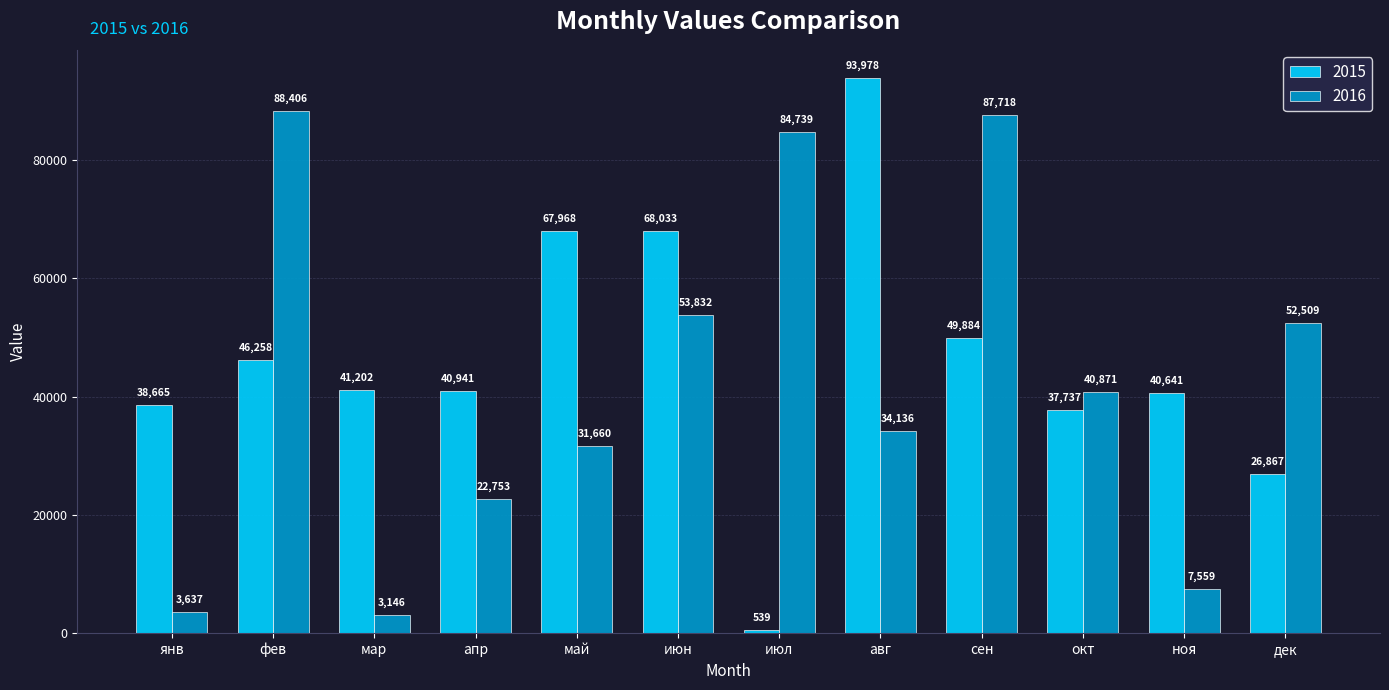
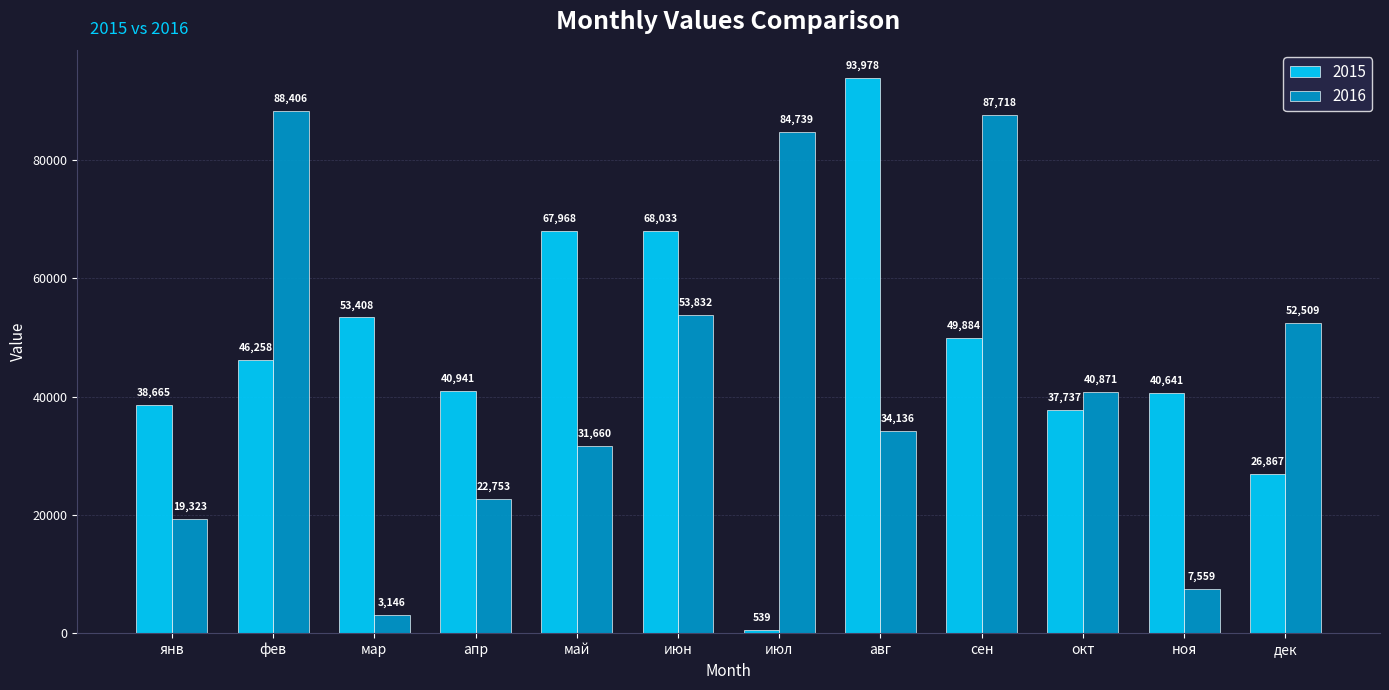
  {
    "2015": {
      "янв": "38,665",
      "фев": "46,258",
-     "мар": "41,202",
+     "мар": "53,408",
      "апр": "40,941",
      "май": "67,968",
      "июн": "68,033",
      "июл": "539",
      "авг": "93,978",
      "сен": "49,884",
      "окт": "37,737",
      "ноя": "40,641",
      "дек": "26,867"
    },
    "2016": {
-     "янв": "3,637",
+     "янв": "19,323",
      "фев": "88,406",
      "мар": "3,146",
      "апр": "22,753",
      "май": "31,660",
      "июн": "53,832",
      "июл": "84,739",
      "авг": "34,136",
      "сен": "87,718",
      "окт": "40,871",
      "ноя": "7,559",
      "дек": "52,509"
    }
  }
